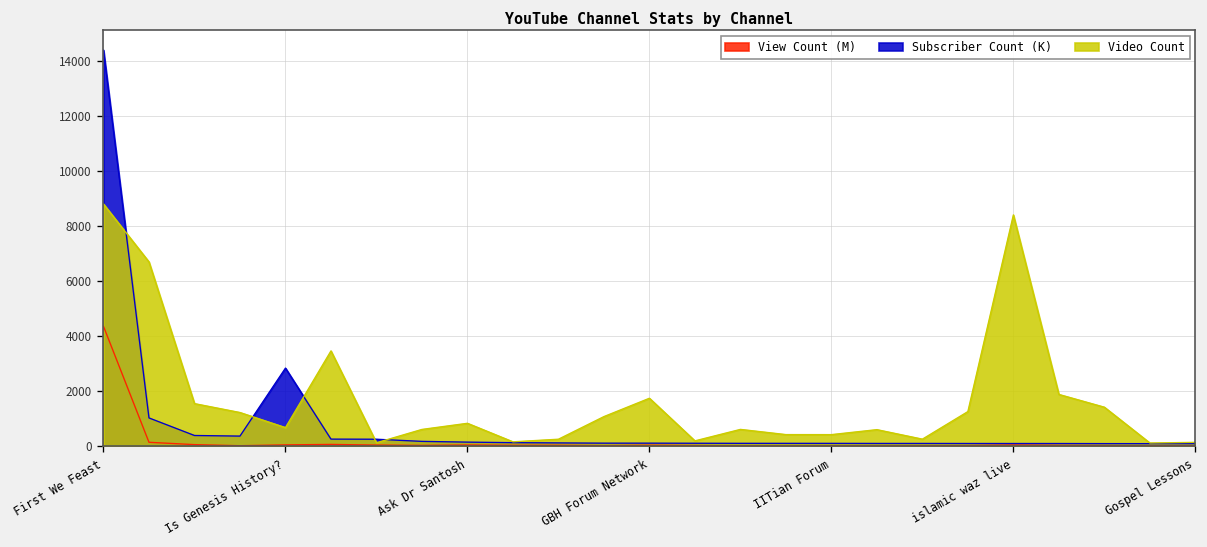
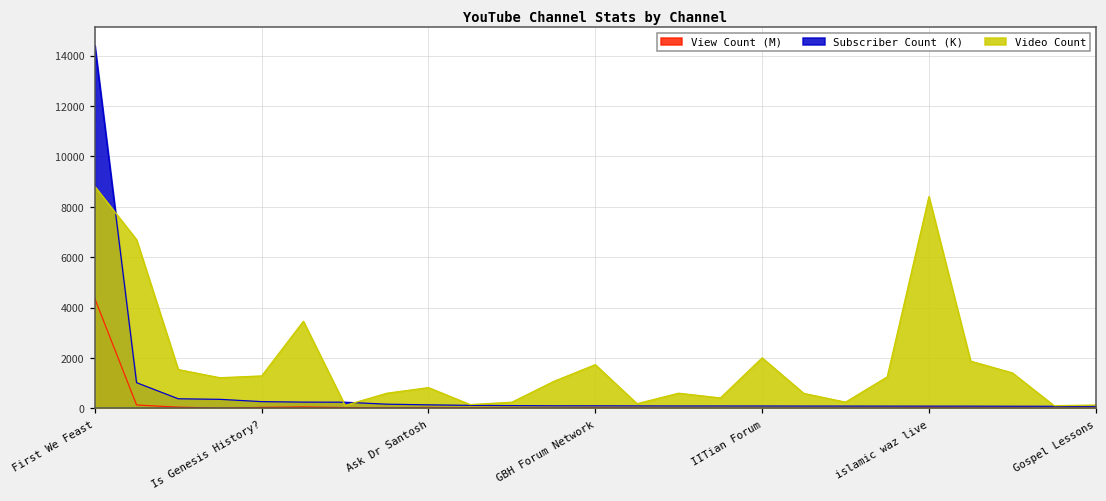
  {
    "View Count (M)": {
      "First We Feast": 4400,
      "Is Genesis History?": 0
    },
    "Subscriber Count (K)": {
      "First We Feast": 14400,
-     "Is Genesis History?": 2800
+     "Is Genesis History?": 300
    },
    "Video Count": {
      "First We Feast": 8800,
-     "Is Genesis History?": 700,
+     "Is Genesis History?": 1300,
      "Ask Dr Santosh": 800,
      "GBH Forum Network": 1700,
-     "IITian Forum": 400,
+     "IITian Forum": 2000,
      "islamic waz live": 8400
    }
  }
